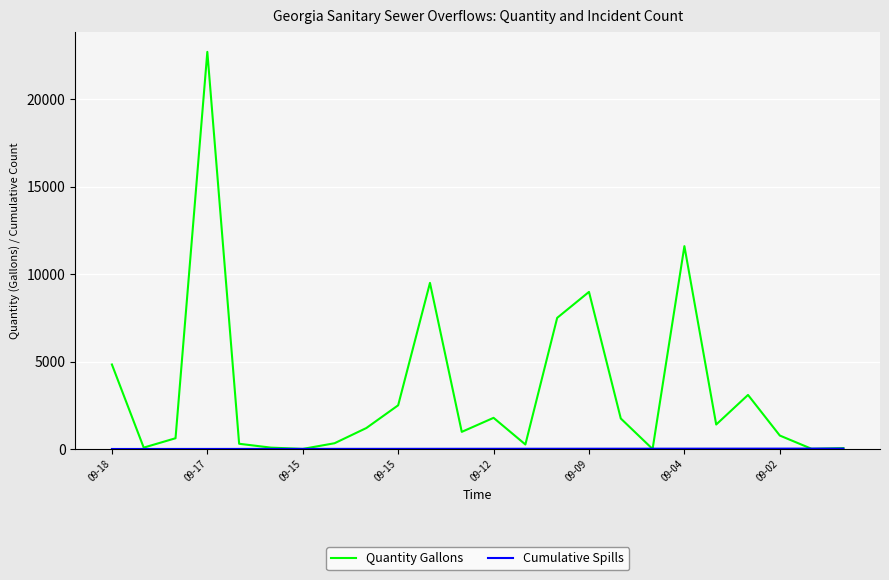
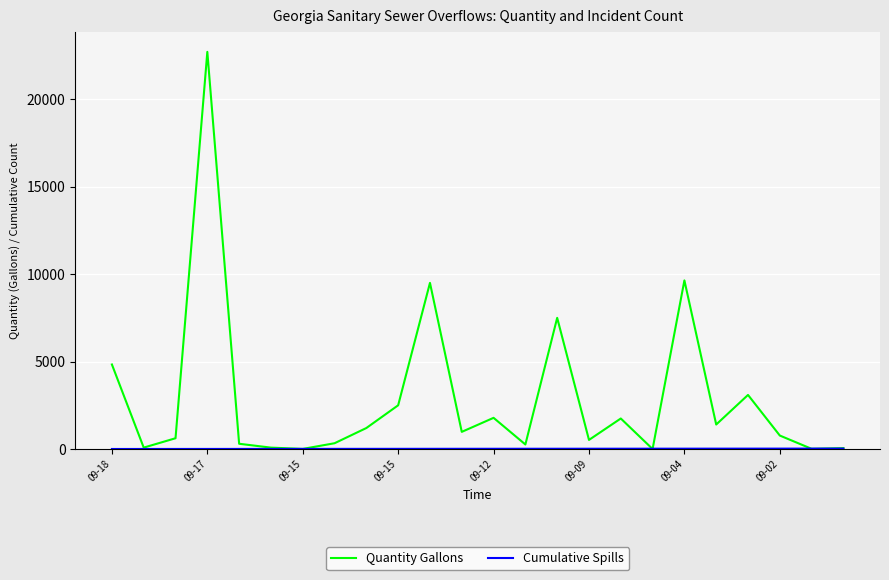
  {
    "Quantity Gallons": {
      "09-18": 4800,
      "09-17": 22700,
      "09-12": 1800,
-     "09-09": 9000,
-     "09-04": 11600,
+     "09-09": 500,
+     "09-04": 9600,
      "09-02": 800
    },
    "Cumulative Spills": {
      "09-18": 0,
      "09-17": 0,
      "09-12": 0,
      "09-09": 0,
      "09-04": 0,
      "09-02": 0
    }
  }
